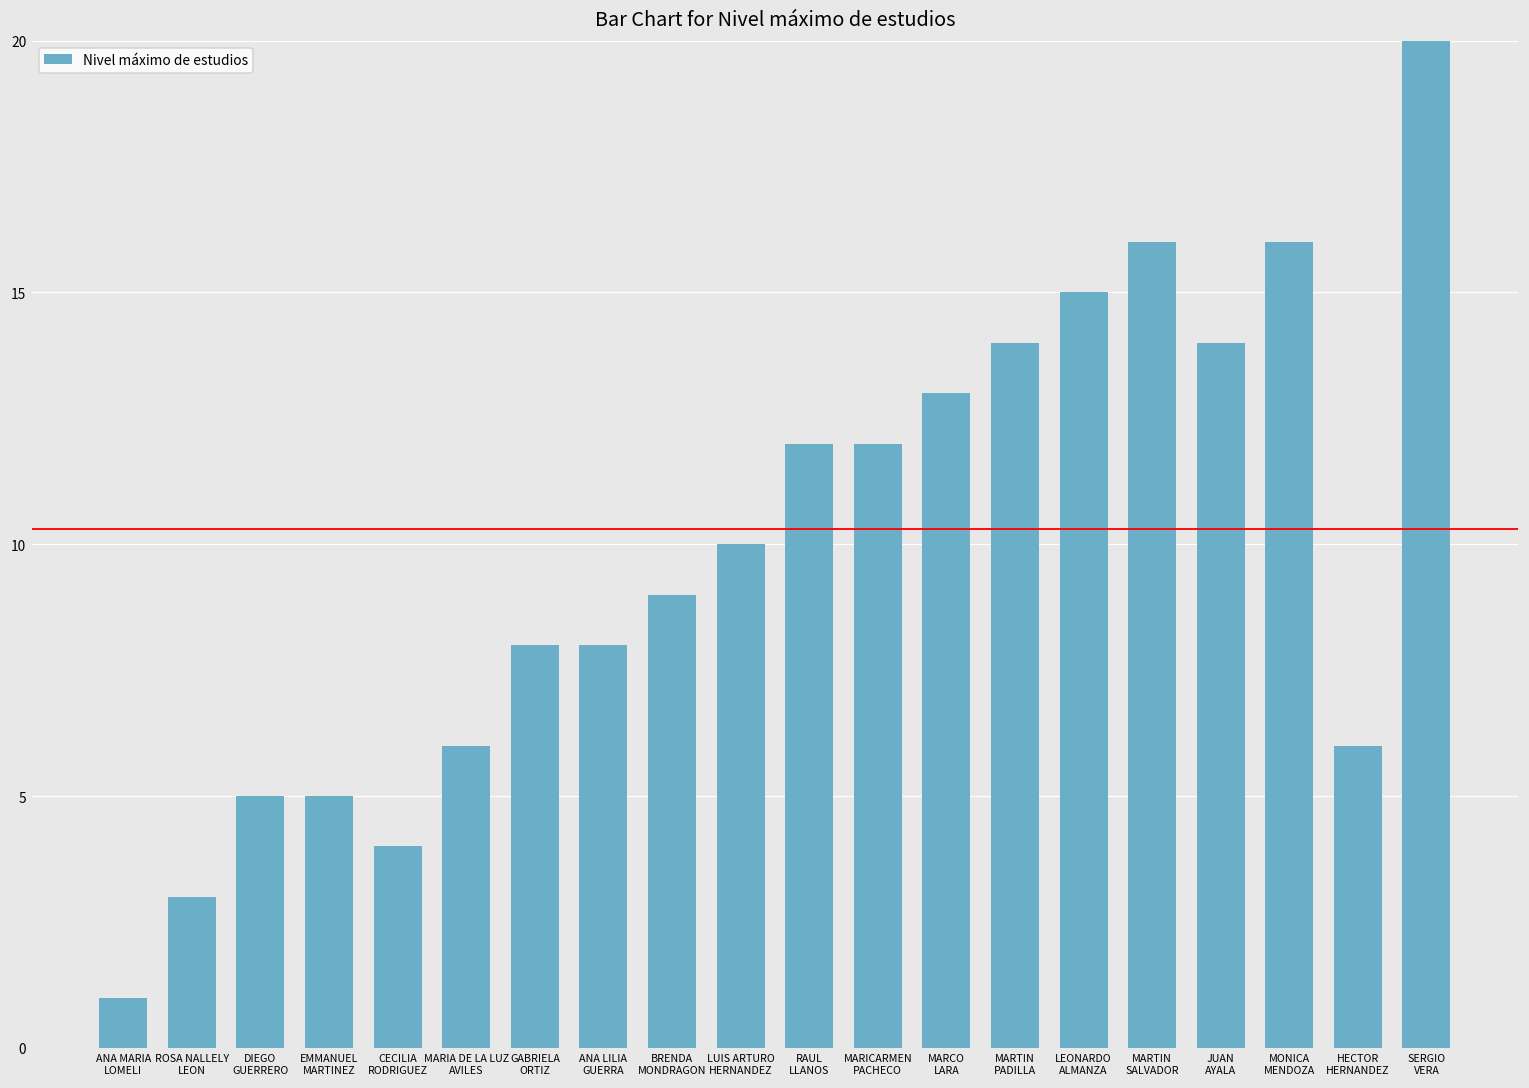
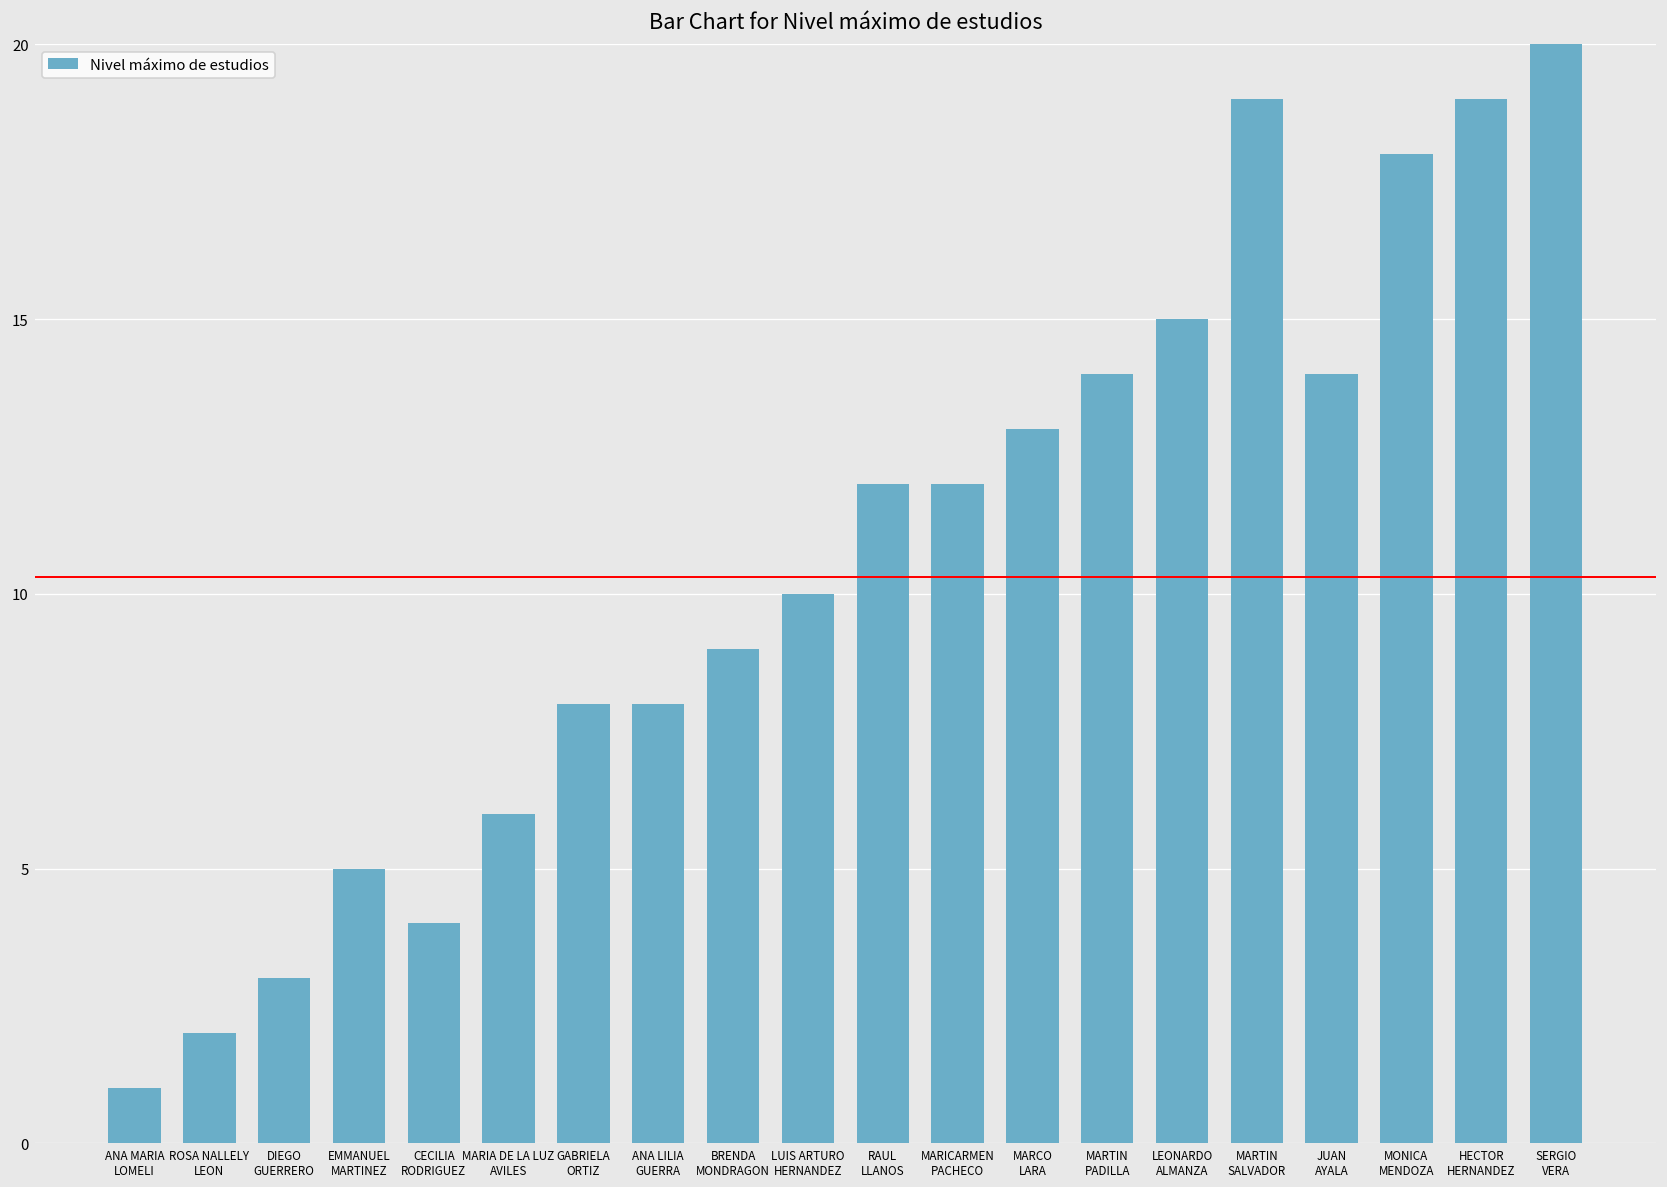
  {
    "ANA MARIA LOMELI": 1,
-   "ROSA NALLELY LEON": 3,
-   "DIEGO GUERRERO": 5,
+   "ROSA NALLELY LEON": 2,
+   "DIEGO GUERRERO": 3,
    "EMMANUEL MARTINEZ": 5,
    "CECILIA RODRIGUEZ": 4,
    "MARIA DE LA LUZ AVILES": 6,
    "GABRIELA ORTIZ": 8,
    "ANA LILIA GUERRA": 8,
    "BRENDA MONDRAGON": 9,
    "LUIS ARTURO HERNANDEZ": 10,
    "RAUL LLANOS": 12,
    "MARICARMEN PACHECO": 12,
    "MARCO LARA": 13,
    "MARTIN PADILLA": 14,
    "LEONARDO ALMANZA": 15,
-   "MARTIN SALVADOR": 16,
+   "MARTIN SALVADOR": 19,
    "JUAN AYALA": 14,
-   "MONICA MENDOZA": 16,
-   "HECTOR HERNANDEZ": 6,
+   "MONICA MENDOZA": 18,
+   "HECTOR HERNANDEZ": 19,
    "SERGIO VERA": 20
  }
